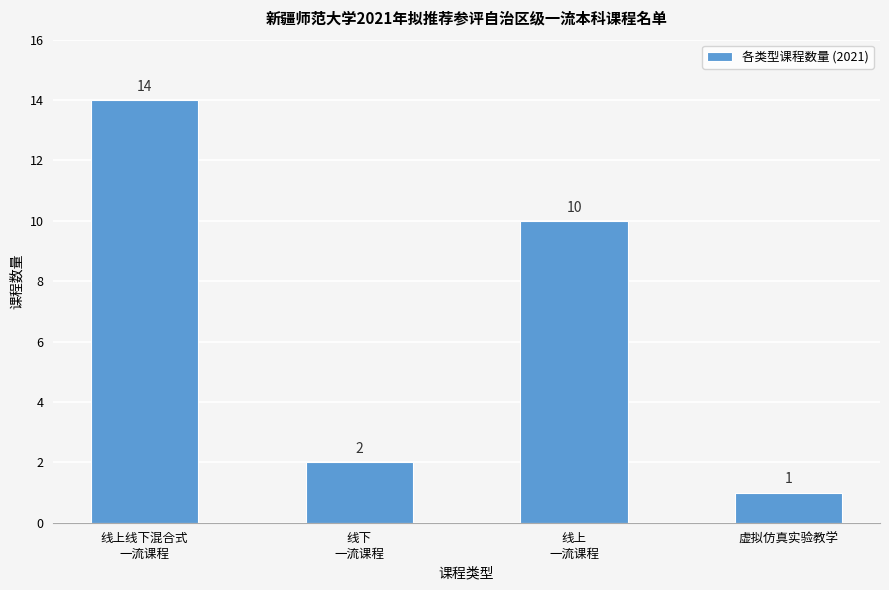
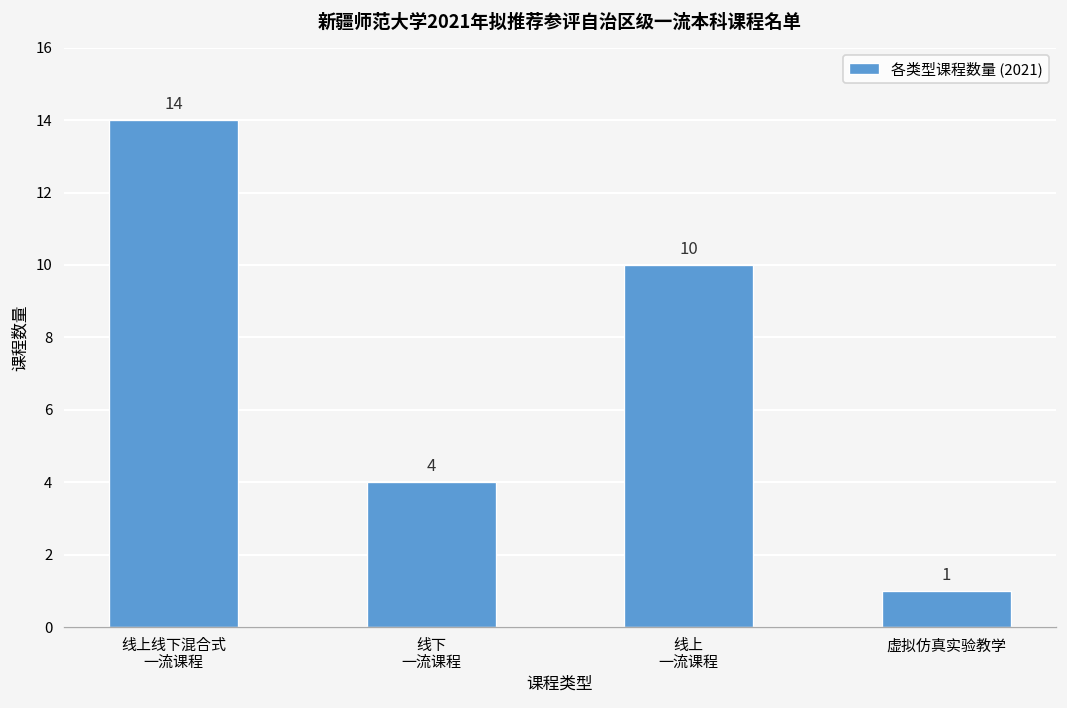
  {
    "线上线下混合式 一流课程": 14,
-   "线下 一流课程": 2,
+   "线下 一流课程": 4,
    "线上 一流课程": 10,
    "虚拟仿真实验教学": 1
  }
